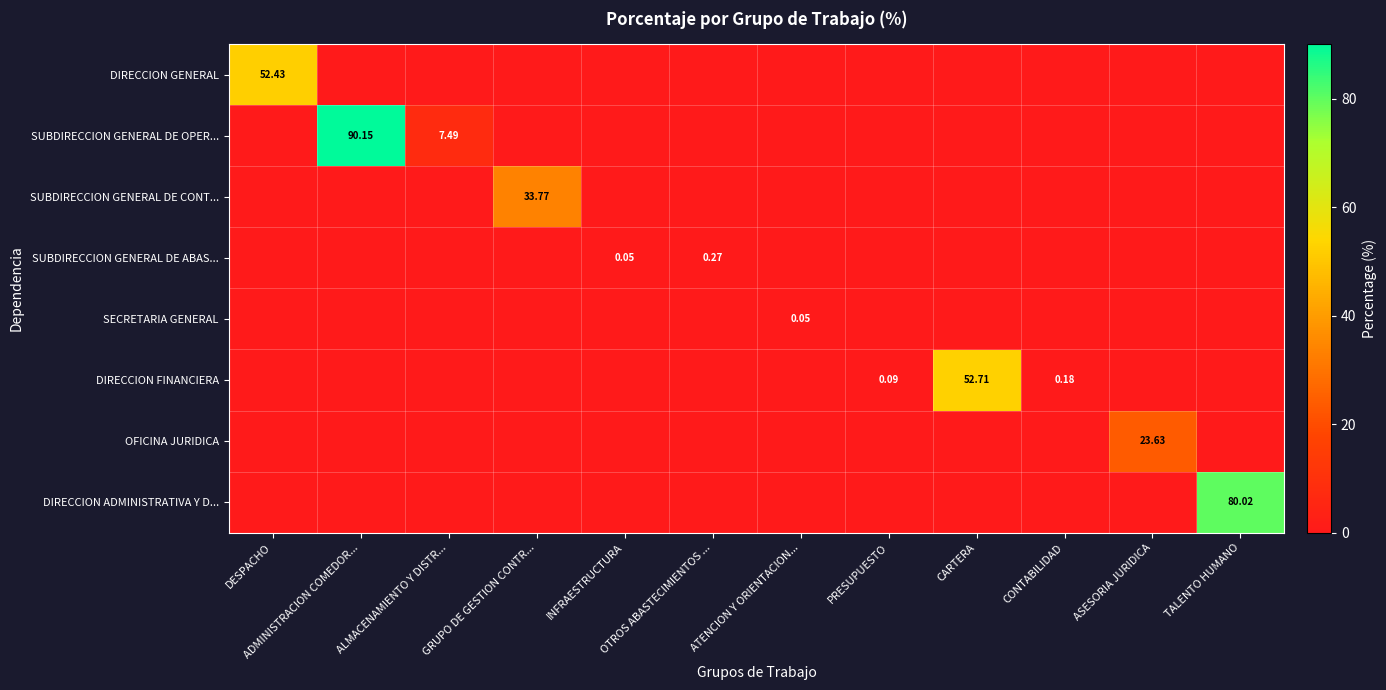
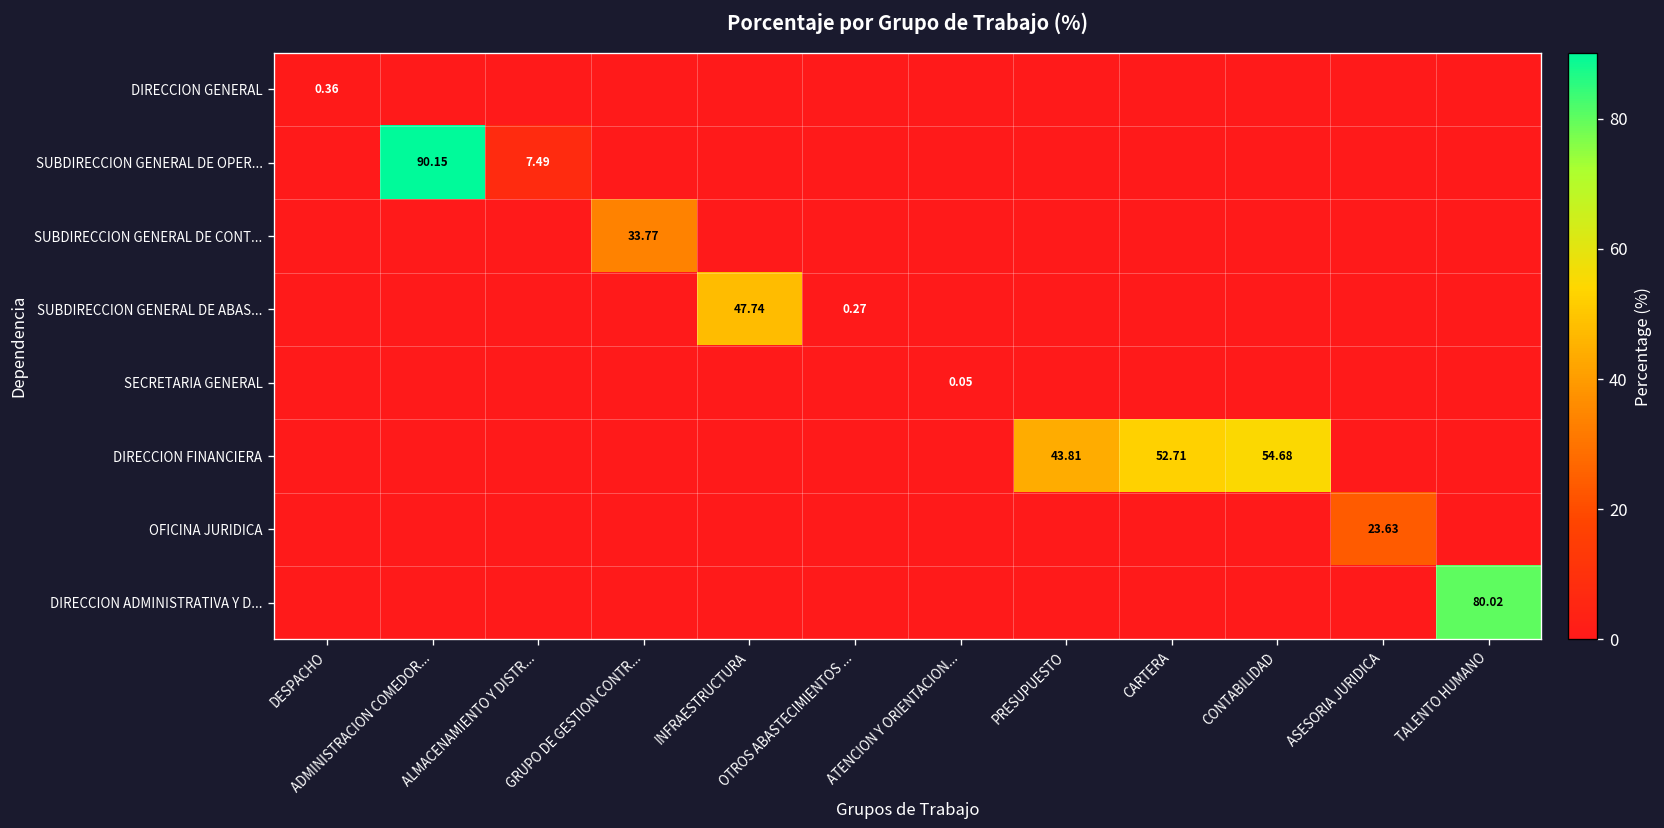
  {
    "DIRECCION GENERAL": {
-     "DESPACHO": 52.43
+     "DESPACHO": 0.36
    },
    "SUBDIRECCION GENERAL DE OPER...": {
      "ADMINISTRACION COMEDOR...": 90.15,
      "ALMACENAMIENTO Y DISTR...": 7.49
    },
    "SUBDIRECCION GENERAL DE CONT...": {
      "GRUPO DE GESTION CONTR...": 33.77
    },
    "SUBDIRECCION GENERAL DE ABAS...": {
-     "INFRAESTRUCTURA": 0.05,
+     "INFRAESTRUCTURA": 47.74,
      "OTROS ABASTECIMIENTOS ...": 0.27
    },
    "SECRETARIA GENERAL": {
      "ATENCION Y ORIENTACION...": 0.05
    },
    "DIRECCION FINANCIERA": {
-     "PRESUPUESTO": 0.09,
+     "PRESUPUESTO": 43.81,
      "CARTERA": 52.71,
-     "CONTABILIDAD": 0.18
+     "CONTABILIDAD": 54.68
    },
    "OFICINA JURIDICA": {
      "ASESORIA JURIDICA": 23.63
    },
    "DIRECCION ADMINISTRATIVA Y D...": {
      "TALENTO HUMANO": 80.02
    }
  }
